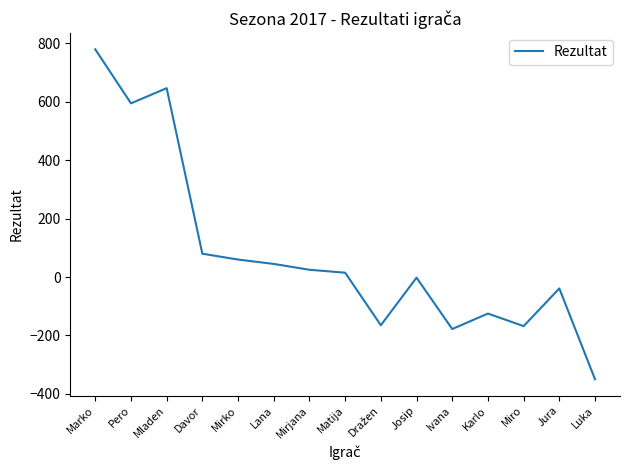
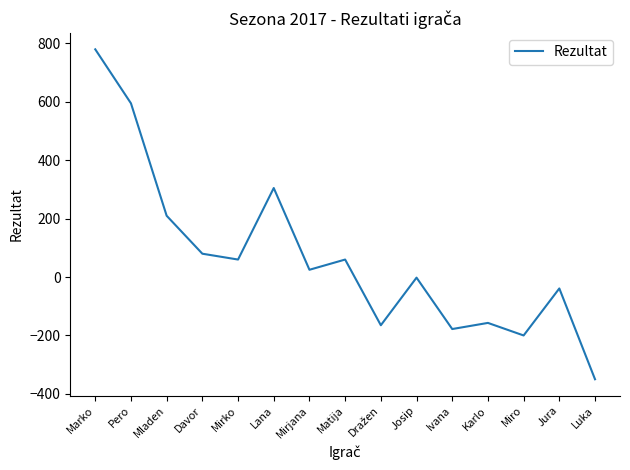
  {
    "Marko": 780,
    "Pero": 600,
-   "Mladen": 650,
+   "Mladen": 210,
    "Davor": 80,
    "Mirko": 60,
-   "Lana": 50,
+   "Lana": 310,
    "Mirjana": 30,
-   "Matija": 20,
+   "Matija": 60,
    "Dražen": -170,
    "Josip": 0,
    "Ivana": -180,
-   "Karlo": -130,
-   "Miro": -170,
+   "Karlo": -160,
+   "Miro": -200,
    "Jura": -40,
    "Luka": -350
  }
